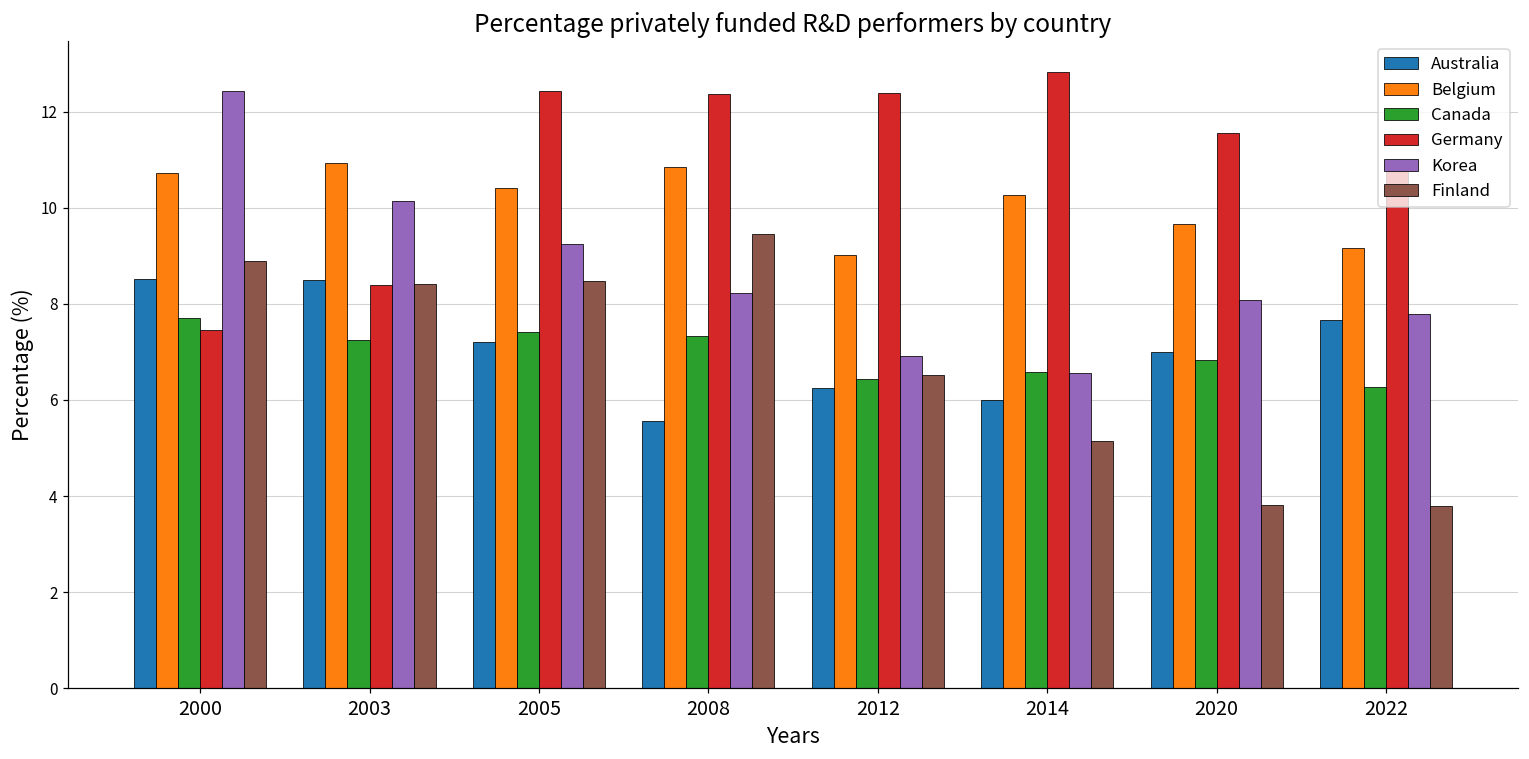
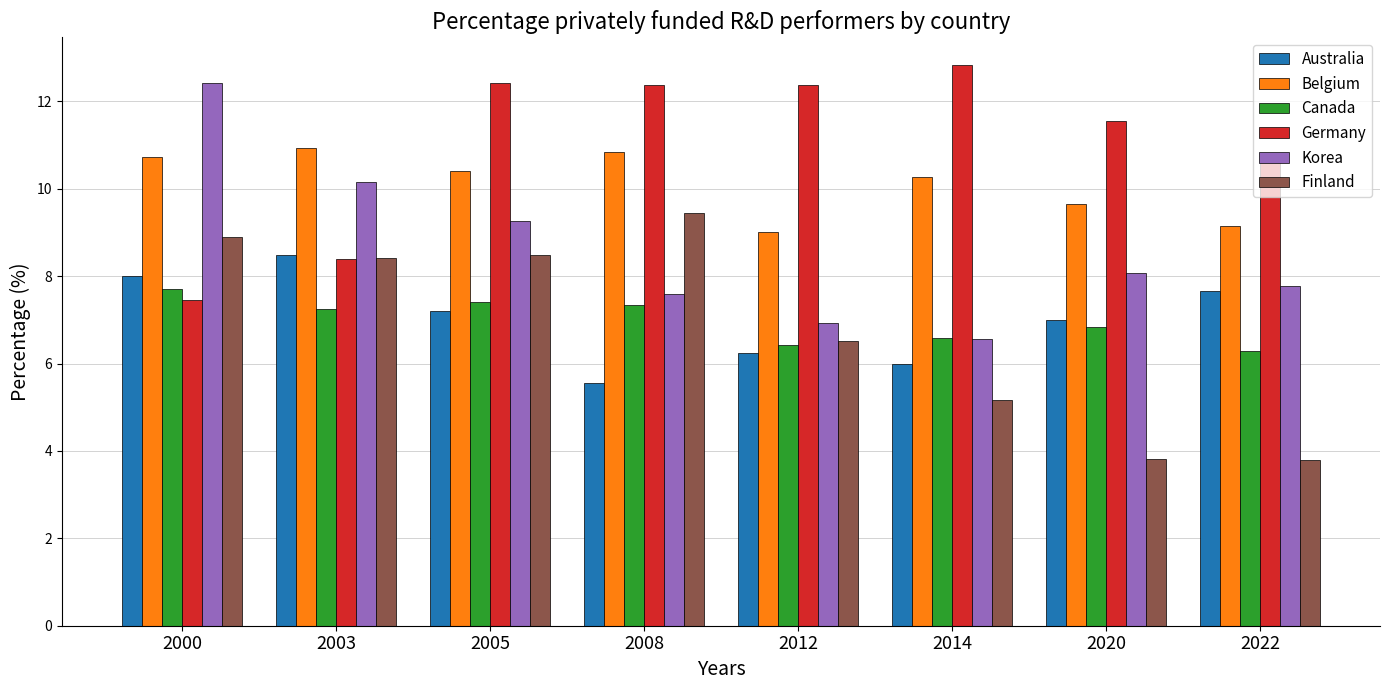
  {
    "Australia": {
-     "2000": 8.5,
+     "2000": 8.0,
      "2003": 8.5,
      "2005": 7.2,
      "2008": 5.6,
      "2012": 6.2,
      "2014": 6.0,
      "2020": 7.0,
      "2022": 7.7
    },
    "Belgium": {
      "2000": 10.7,
      "2003": 10.9,
      "2005": 10.4,
      "2008": 10.8,
      "2012": 9.0,
      "2014": 10.3,
      "2020": 9.7,
      "2022": 9.2
    },
    "Canada": {
      "2000": 7.7,
      "2003": 7.2,
      "2005": 7.4,
      "2008": 7.3,
      "2012": 6.4,
      "2014": 6.6,
      "2020": 6.8,
      "2022": 6.3
    },
    "Germany": {
      "2000": 7.5,
      "2003": 8.4,
      "2005": 12.4,
      "2008": 12.4,
      "2012": 12.4,
      "2014": 12.8,
      "2020": 11.6
    },
    "Korea": {
      "2000": 12.4,
      "2003": 10.1,
      "2005": 9.3,
-     "2008": 8.2,
+     "2008": 7.6,
      "2012": 6.9,
      "2014": 6.6,
      "2020": 8.1,
      "2022": 7.8
    },
    "Finland": {
      "2000": 8.9,
      "2003": 8.4,
      "2005": 8.5,
      "2008": 9.4,
      "2012": 6.5,
      "2014": 5.2,
      "2020": 3.8,
      "2022": 3.8
    }
  }
